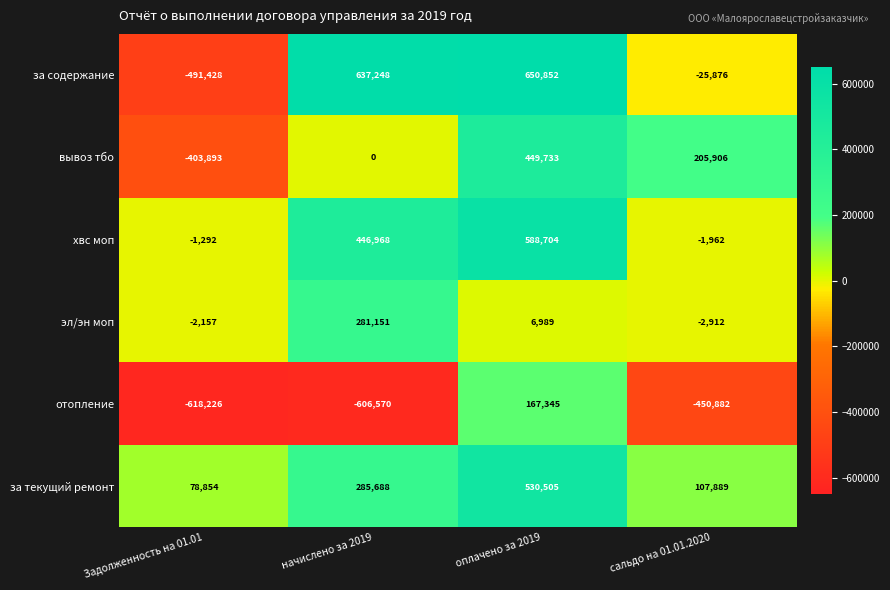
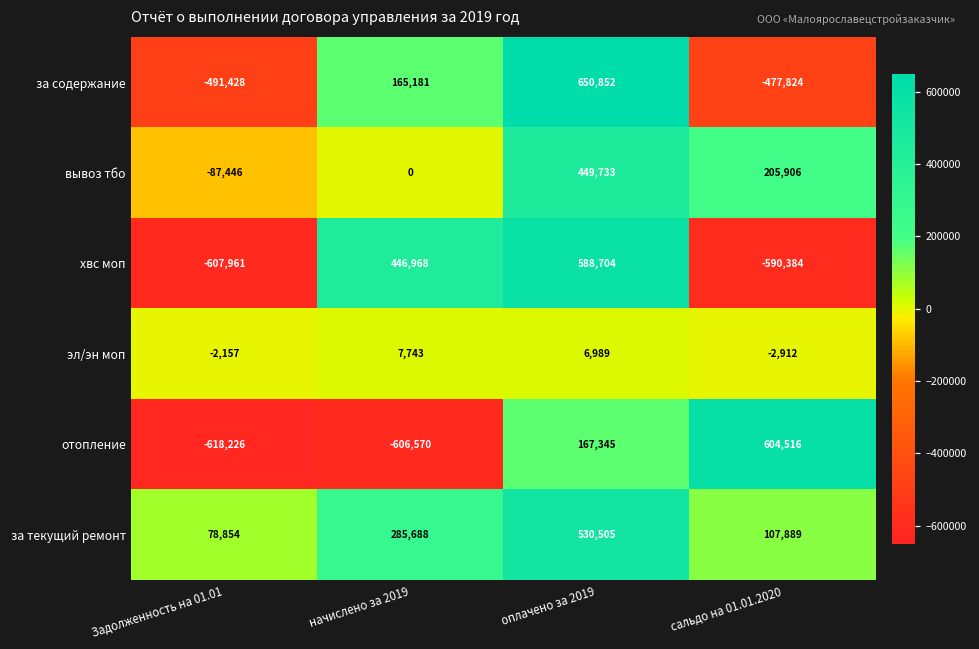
  {
    "за содержание": {
      "Задолженность на 01.01": "-491,428",
-     "начислено за 2019": "637,248",
+     "начислено за 2019": "165,181",
      "оплачено за 2019": "650,852",
-     "сальдо на 01.01.2020": "-25,876"
+     "сальдо на 01.01.2020": "-477,824"
    },
    "вывоз тбо": {
-     "Задолженность на 01.01": "-403,893",
+     "Задолженность на 01.01": "-87,446",
      "начислено за 2019": "0",
      "оплачено за 2019": "449,733",
      "сальдо на 01.01.2020": "205,906"
    },
    "хвс моп": {
-     "Задолженность на 01.01": "-1,292",
+     "Задолженность на 01.01": "-607,961",
      "начислено за 2019": "446,968",
      "оплачено за 2019": "588,704",
-     "сальдо на 01.01.2020": "-1,962"
+     "сальдо на 01.01.2020": "-590,384"
    },
    "эл/эн моп": {
      "Задолженность на 01.01": "-2,157",
-     "начислено за 2019": "281,151",
+     "начислено за 2019": "7,743",
      "оплачено за 2019": "6,989",
      "сальдо на 01.01.2020": "-2,912"
    },
    "отопление": {
      "Задолженность на 01.01": "-618,226",
      "начислено за 2019": "-606,570",
      "оплачено за 2019": "167,345",
-     "сальдо на 01.01.2020": "-450,882"
+     "сальдо на 01.01.2020": "604,516"
    },
    "за текущий ремонт": {
      "Задолженность на 01.01": "78,854",
      "начислено за 2019": "285,688",
      "оплачено за 2019": "530,505",
      "сальдо на 01.01.2020": "107,889"
    }
  }
